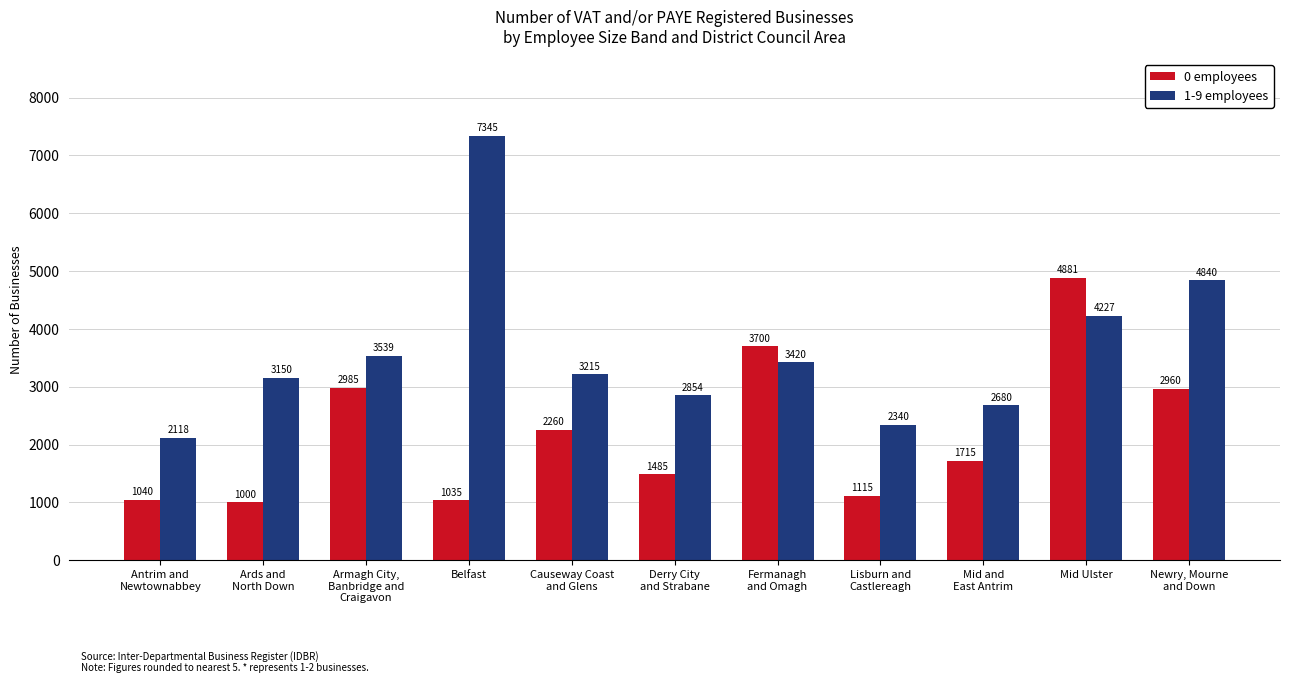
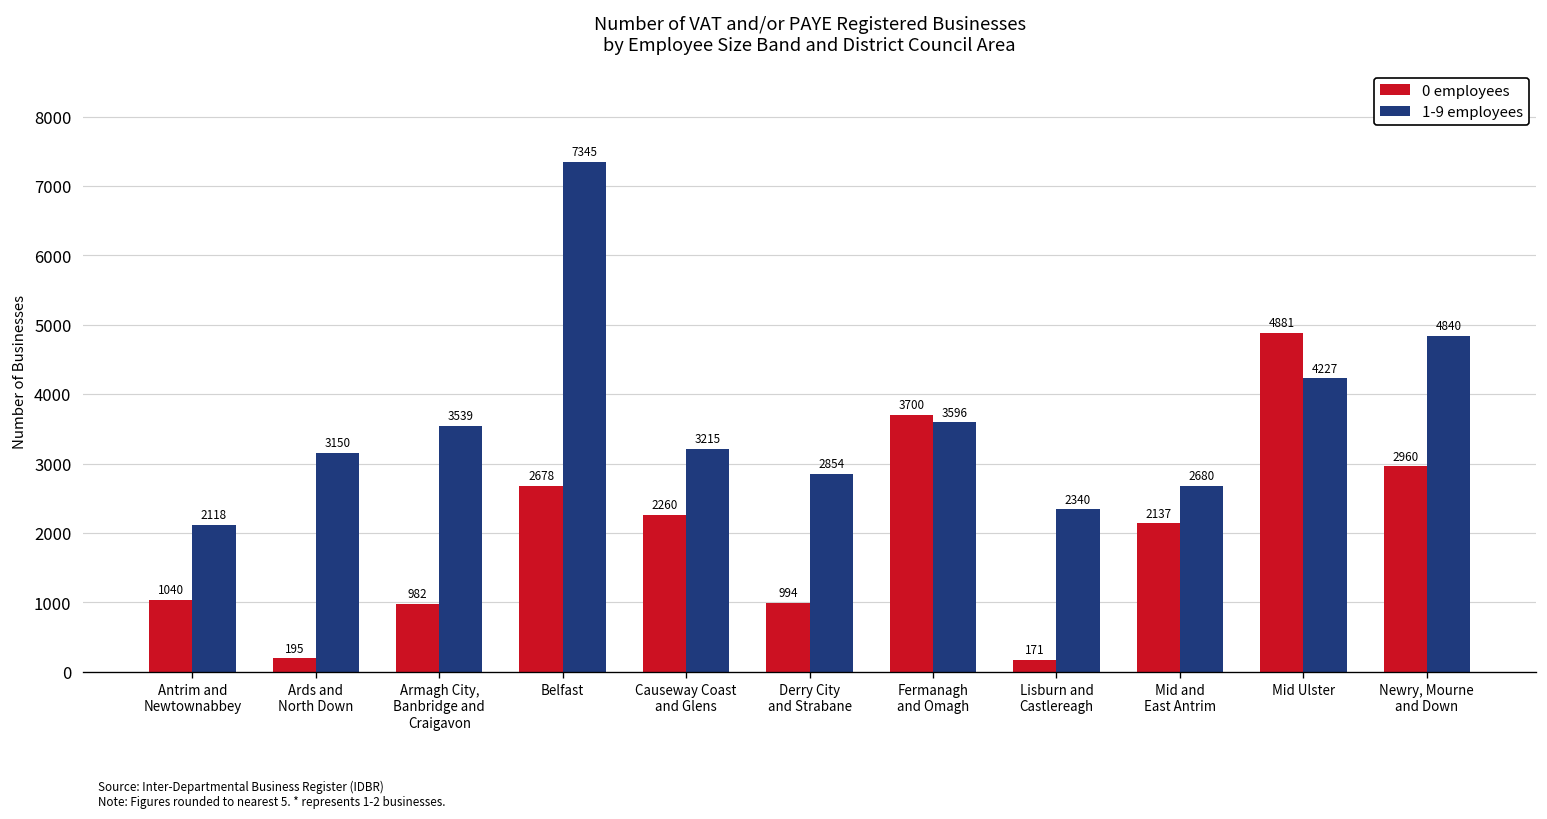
  {
    "0 employees": {
      "Antrim and Newtownabbey": 1040,
-     "Ards and North Down": 1000,
-     "Armagh City, Banbridge and Craigavon": 2985,
-     "Belfast": 1035,
+     "Ards and North Down": 195,
+     "Armagh City, Banbridge and Craigavon": 982,
+     "Belfast": 2678,
      "Causeway Coast and Glens": 2260,
-     "Derry City and Strabane": 1485,
+     "Derry City and Strabane": 994,
      "Fermanagh and Omagh": 3700,
-     "Lisburn and Castlereagh": 1115,
-     "Mid and East Antrim": 1715,
+     "Lisburn and Castlereagh": 171,
+     "Mid and East Antrim": 2137,
      "Mid Ulster": 4881,
      "Newry, Mourne and Down": 2960
    },
    "1-9 employees": {
      "Antrim and Newtownabbey": 2118,
      "Ards and North Down": 3150,
      "Armagh City, Banbridge and Craigavon": 3539,
      "Belfast": 7345,
      "Causeway Coast and Glens": 3215,
      "Derry City and Strabane": 2854,
-     "Fermanagh and Omagh": 3420,
+     "Fermanagh and Omagh": 3596,
      "Lisburn and Castlereagh": 2340,
      "Mid and East Antrim": 2680,
      "Mid Ulster": 4227,
      "Newry, Mourne and Down": 4840
    }
  }
